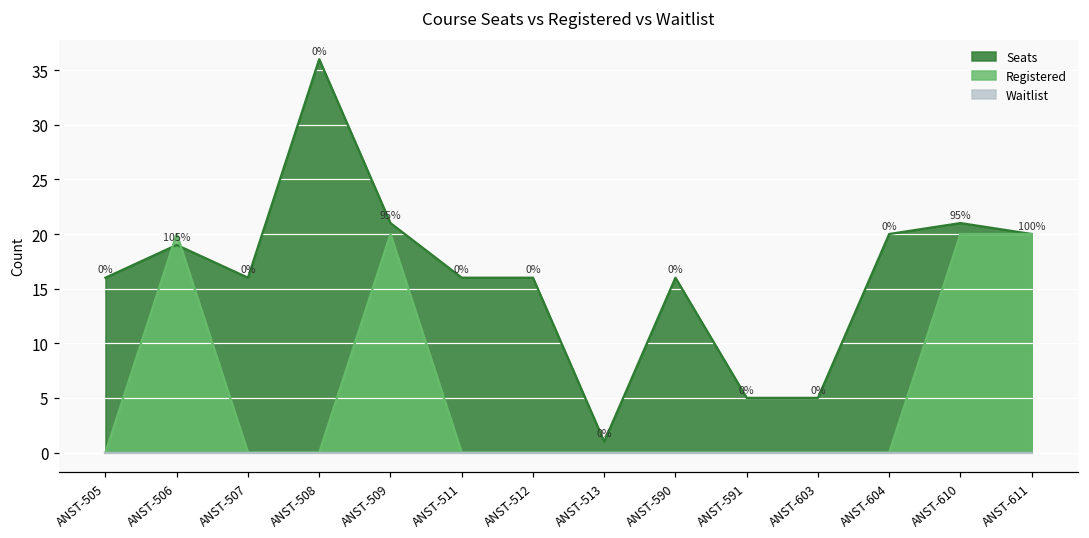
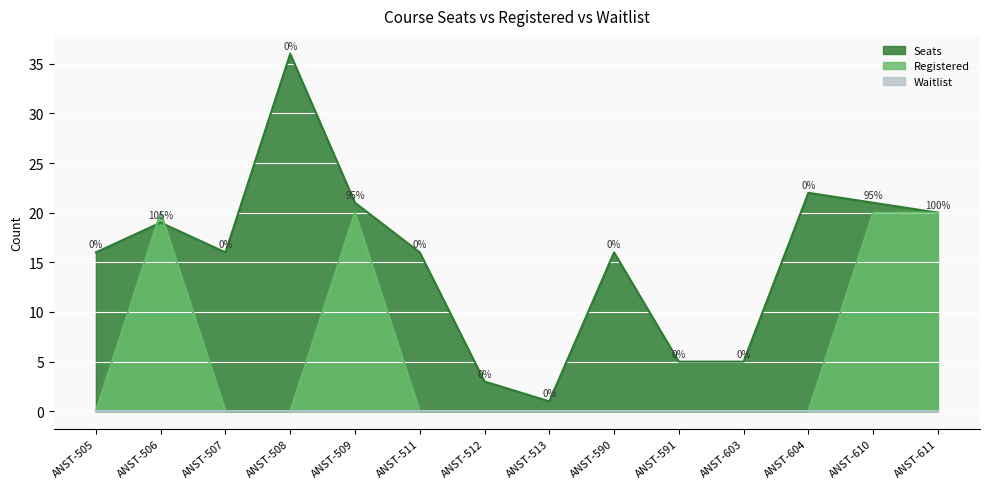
  {
    "Seats": {
      "ANST-506": 19,
-     "ANST-512": 16,
-     "ANST-604": 20
+     "ANST-512": 3,
+     "ANST-604": 22
    },
    "Registered": {
      "ANST-509": 20,
      "ANST-610": 20
    },
    "Waitlist": {
      "ANST-506": 0,
      "ANST-509": 0,
      "ANST-610": 0,
      "ANST-611": 0
    }
  }
